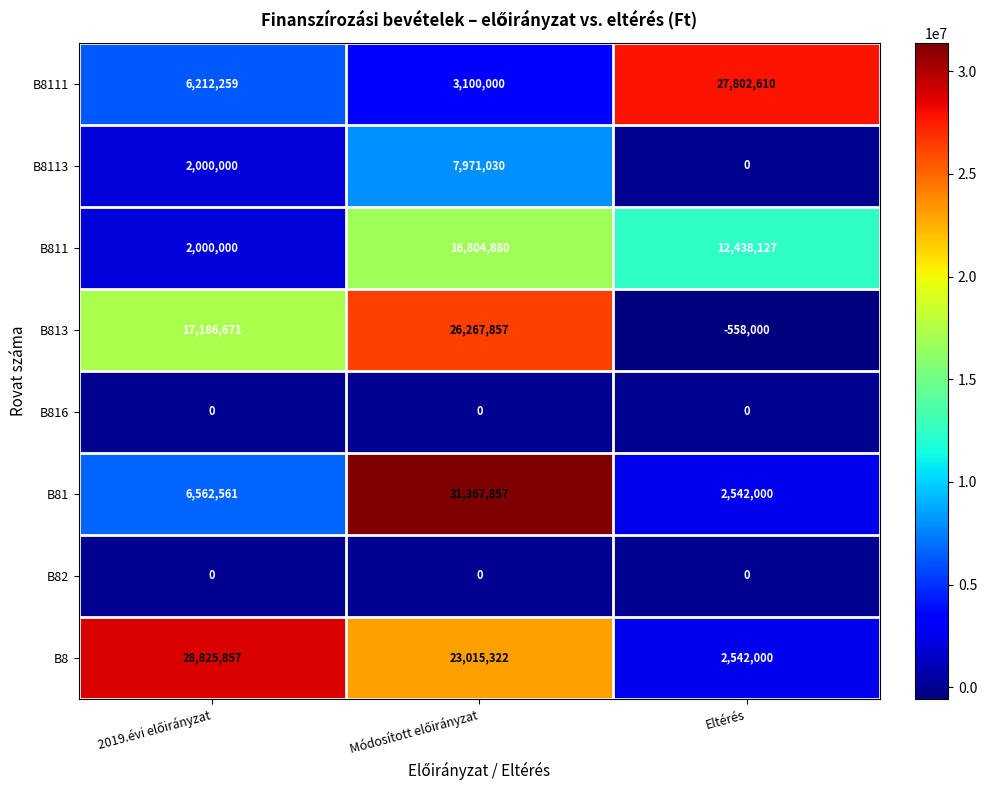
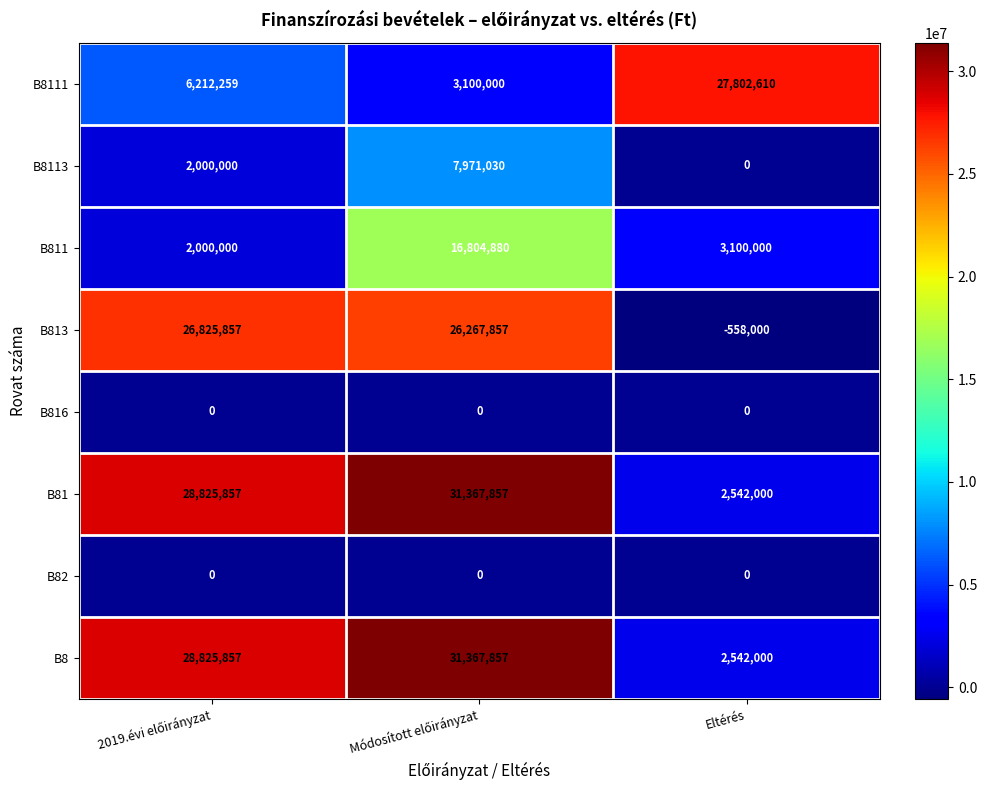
  {
    "B8111": {
      "2019.évi előirányzat": "6,212,259",
      "Módosított előirányzat": "3,100,000",
      "Eltérés": "27,802,610"
    },
    "B8113": {
      "2019.évi előirányzat": "2,000,000",
      "Módosított előirányzat": "7,971,030",
      "Eltérés": "0"
    },
    "B811": {
      "2019.évi előirányzat": "2,000,000",
      "Módosított előirányzat": "16,804,880",
-     "Eltérés": "12,438,127"
+     "Eltérés": "3,100,000"
    },
    "B813": {
-     "2019.évi előirányzat": "17,186,671",
+     "2019.évi előirányzat": "26,825,857",
      "Módosított előirányzat": "26,267,857",
      "Eltérés": "-558,000"
    },
    "B816": {
      "2019.évi előirányzat": "0",
      "Módosított előirányzat": "0",
      "Eltérés": "0"
    },
    "B81": {
-     "2019.évi előirányzat": "6,562,561",
+     "2019.évi előirányzat": "28,825,857",
      "Módosított előirányzat": "31,367,857",
      "Eltérés": "2,542,000"
    },
    "B82": {
      "2019.évi előirányzat": "0",
      "Módosított előirányzat": "0",
      "Eltérés": "0"
    },
    "B8": {
      "2019.évi előirányzat": "28,825,857",
-     "Módosított előirányzat": "23,015,322",
+     "Módosított előirányzat": "31,367,857",
      "Eltérés": "2,542,000"
    }
  }
